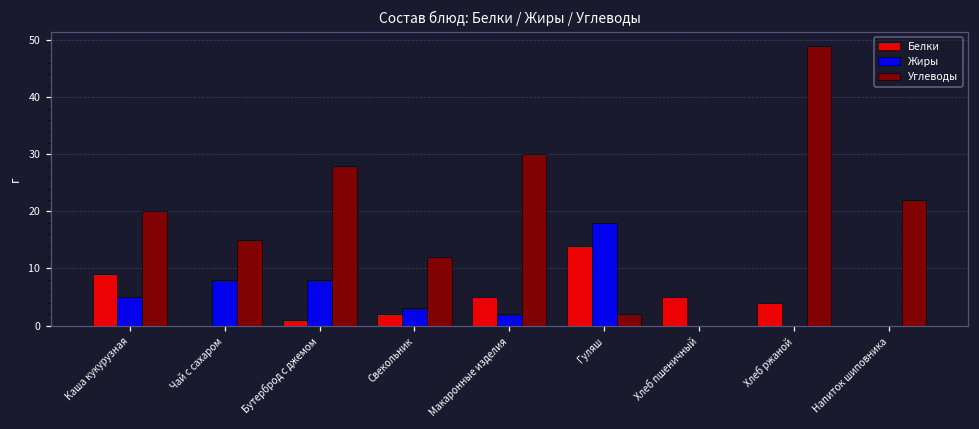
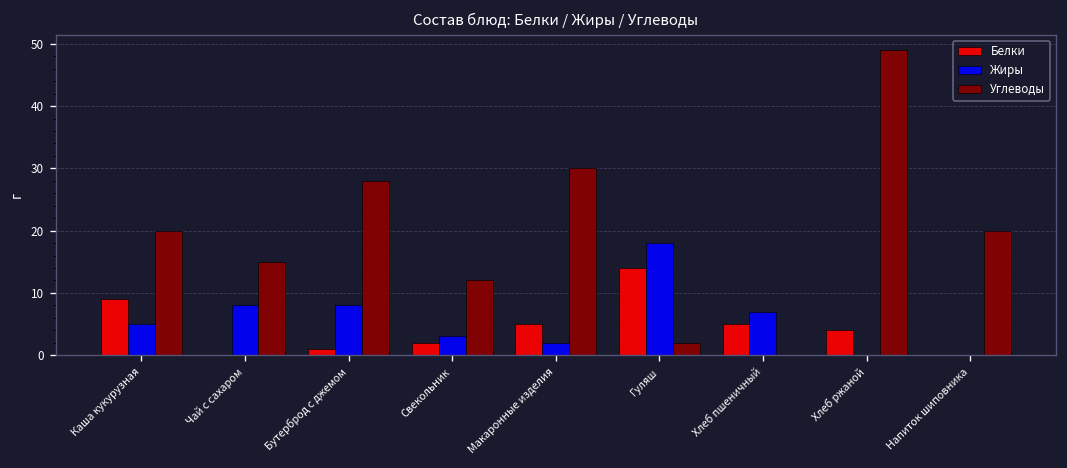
  {
    "Белки": {
      "Каша кукурузная": 9,
      "Чай с сахаром": 0,
      "Бутерброд с джемом": 1,
      "Свекольник": 2,
      "Макаронные изделия": 5,
      "Гуляш": 14,
      "Хлеб пшеничный": 5,
      "Хлеб ржаной": 4,
      "Напиток шиповника": 0
    },
    "Жиры": {
      "Каша кукурузная": 5,
      "Чай с сахаром": 8,
      "Бутерброд с джемом": 8,
      "Свекольник": 3,
      "Макаронные изделия": 2,
      "Гуляш": 18,
-     "Хлеб пшеничный": 0,
+     "Хлеб пшеничный": 7,
      "Хлеб ржаной": 0,
      "Напиток шиповника": 0
    },
    "Углеводы": {
      "Каша кукурузная": 20,
      "Чай с сахаром": 15,
      "Бутерброд с джемом": 28,
      "Свекольник": 12,
      "Макаронные изделия": 30,
      "Гуляш": 2,
      "Хлеб пшеничный": 0,
      "Хлеб ржаной": 49,
-     "Напиток шиповника": 22
+     "Напиток шиповника": 20
    }
  }
